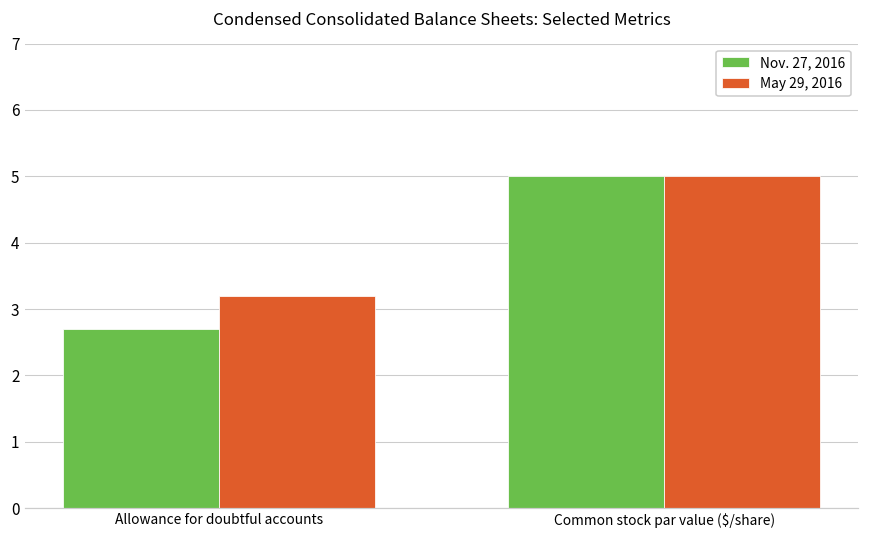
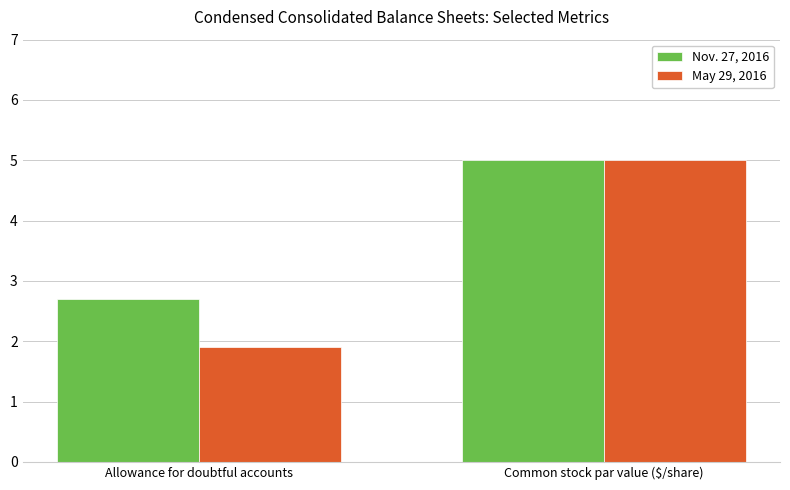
  {
    "Nov. 27, 2016": {
      "Allowance for doubtful accounts": 2.7,
      "Common stock par value ($/share)": 5.0
    },
    "May 29, 2016": {
-     "Allowance for doubtful accounts": 3.2,
+     "Allowance for doubtful accounts": 1.9,
      "Common stock par value ($/share)": 5.0
    }
  }
